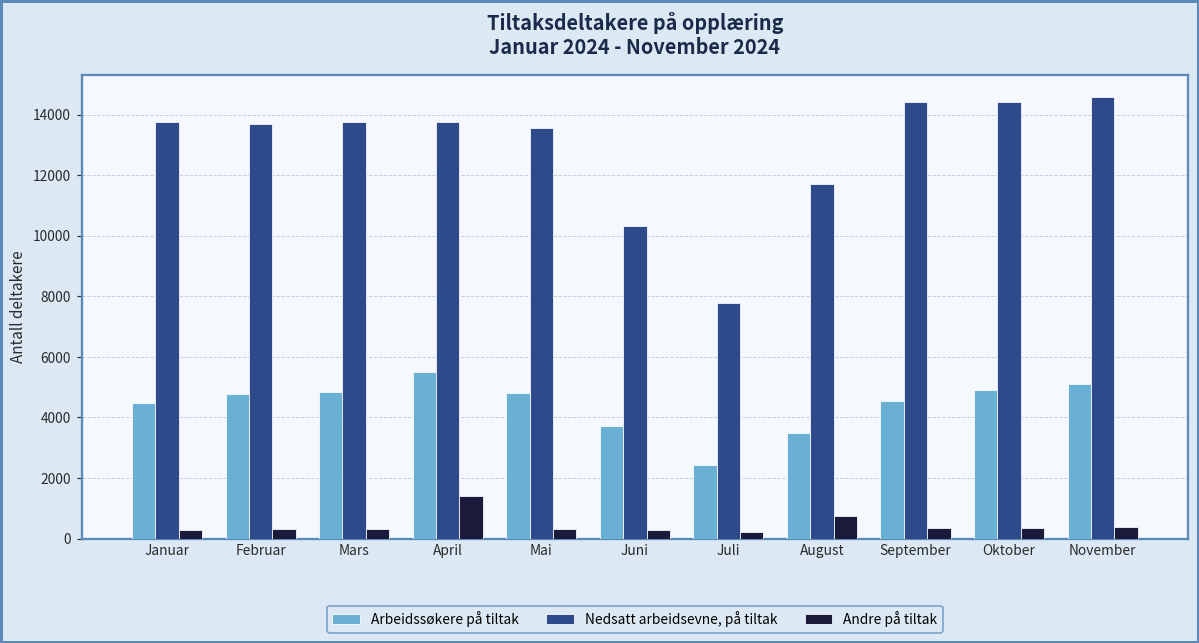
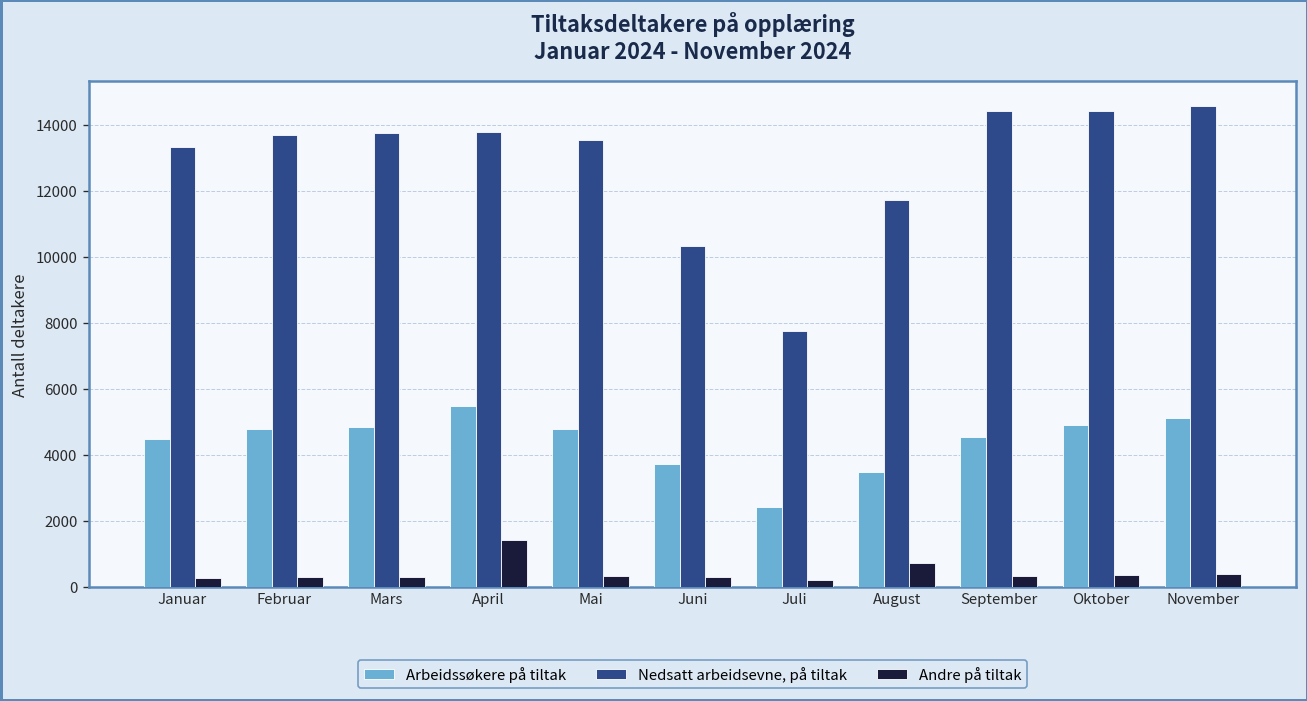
  {
    "Arbeidssøkere på tiltak": {
      "Januar": 4500,
      "Februar": 4800,
      "Mars": 4800,
      "April": 5500,
      "Mai": 4800,
      "Juni": 3700,
      "Juli": 2400,
      "August": 3500,
      "September": 4500,
      "Oktober": 4900,
      "November": 5100
    },
    "Nedsatt arbeidsevne, på tiltak": {
-     "Januar": 13800,
+     "Januar": 13300,
      "Februar": 13700,
      "Mars": 13800,
      "April": 13800,
      "Mai": 13600,
      "Juni": 10300,
      "Juli": 7800,
      "August": 11700,
      "September": 14400,
      "Oktober": 14400,
      "November": 14600
    },
    "Andre på tiltak": {
      "Januar": 300,
      "Februar": 300,
      "Mars": 300,
      "April": 1400,
      "Mai": 300,
      "Juni": 300,
      "Juli": 200,
      "August": 700,
      "September": 300,
      "Oktober": 400,
      "November": 400
    }
  }
